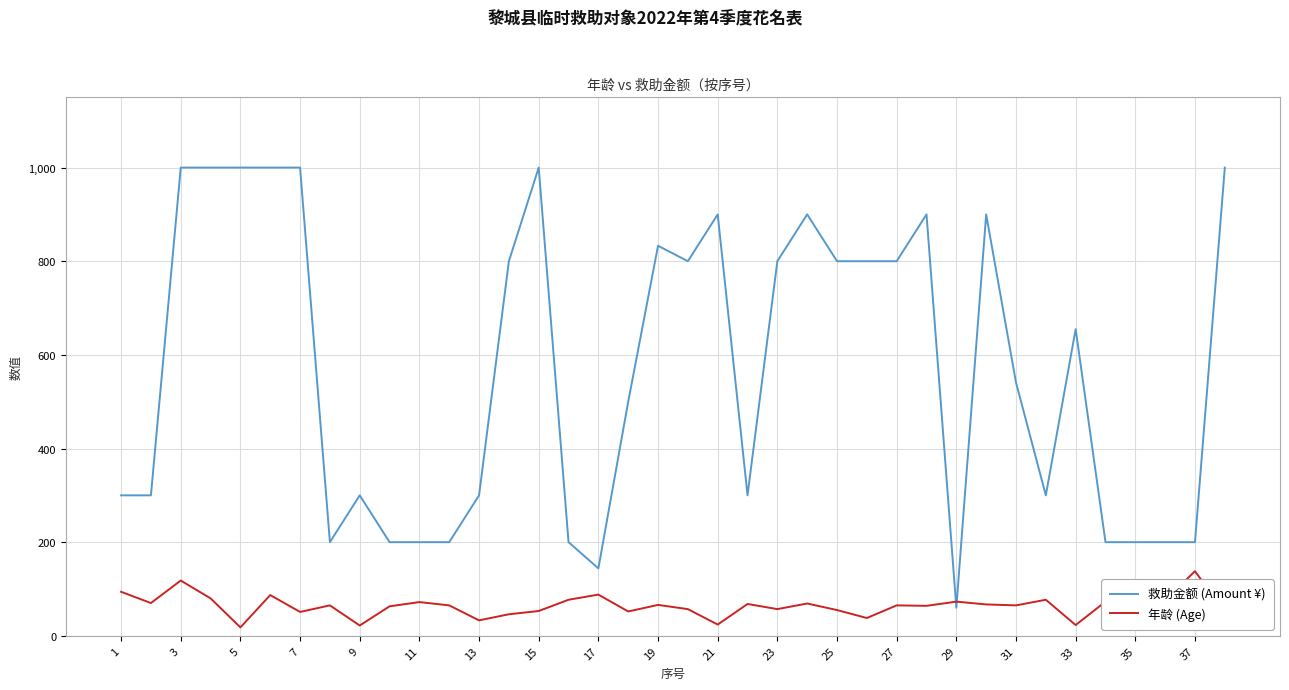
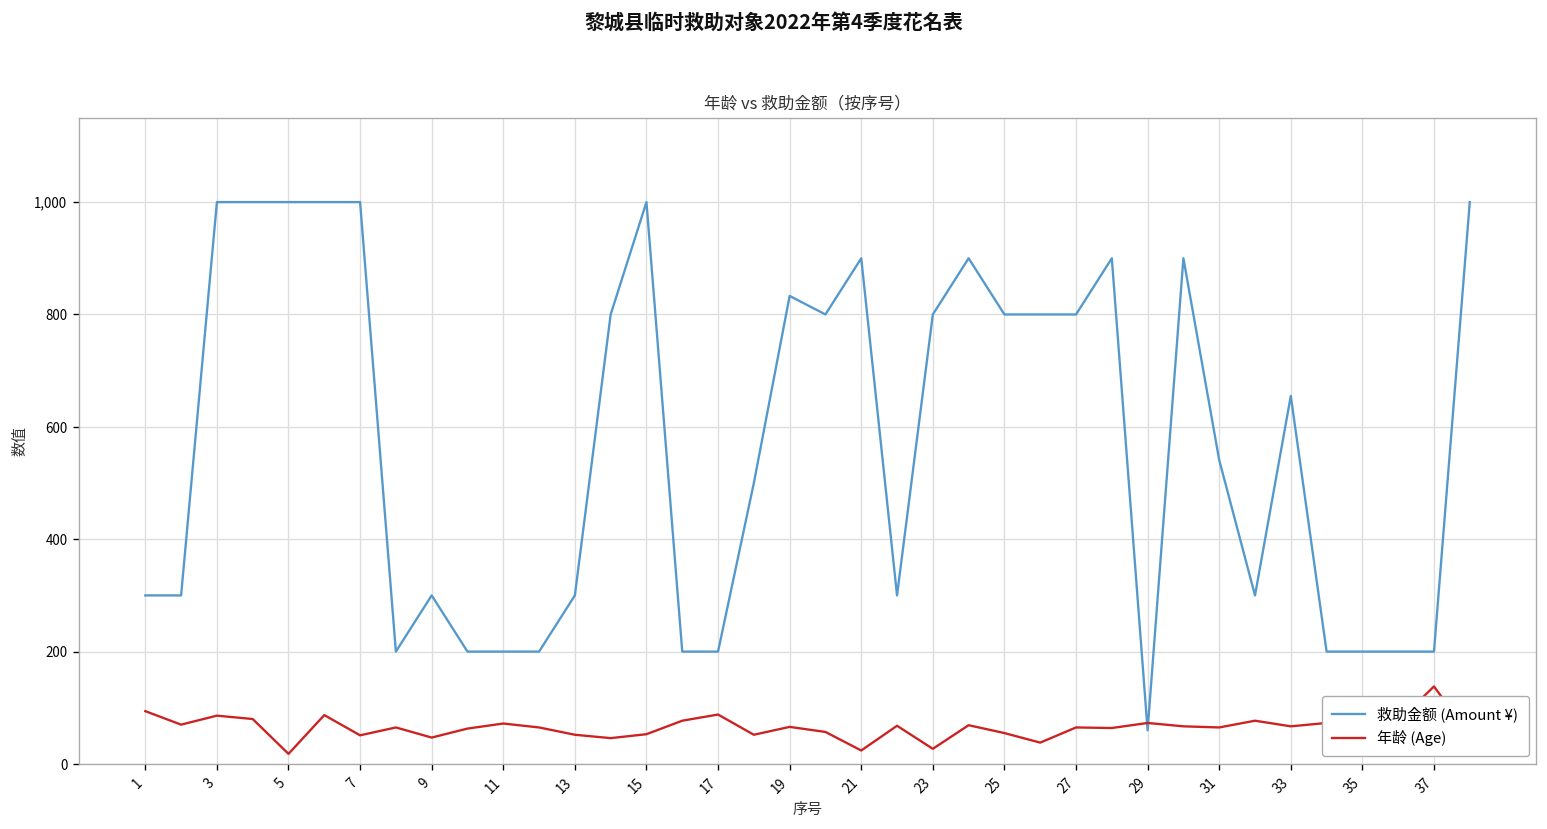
  {
    "救助金额 (Amount ¥)": {
      "1": "300",
      "3": "1,000",
      "5": "1,000",
      "7": "1,000",
      "9": "300",
      "11": "200",
      "13": "300",
      "15": "1,000",
-     "17": "140",
+     "17": "200",
      "19": "830",
      "21": "900",
      "23": "800",
      "25": "800",
      "27": "800",
      "29": "60",
      "31": "540",
      "33": "660",
      "35": "200",
      "37": "200"
    },
    "年龄 (Age)": {
      "1": "90",
-     "3": "120",
+     "3": "90",
      "5": "20",
      "7": "50",
-     "9": "20",
+     "9": "50",
      "11": "70",
-     "13": "30",
+     "13": "50",
      "15": "50",
      "17": "90",
      "19": "70",
      "21": "20",
-     "23": "60",
+     "23": "30",
      "25": "60",
      "27": "70",
      "29": "70",
      "31": "70",
-     "33": "20",
+     "33": "70",
      "37": "140"
    }
  }
